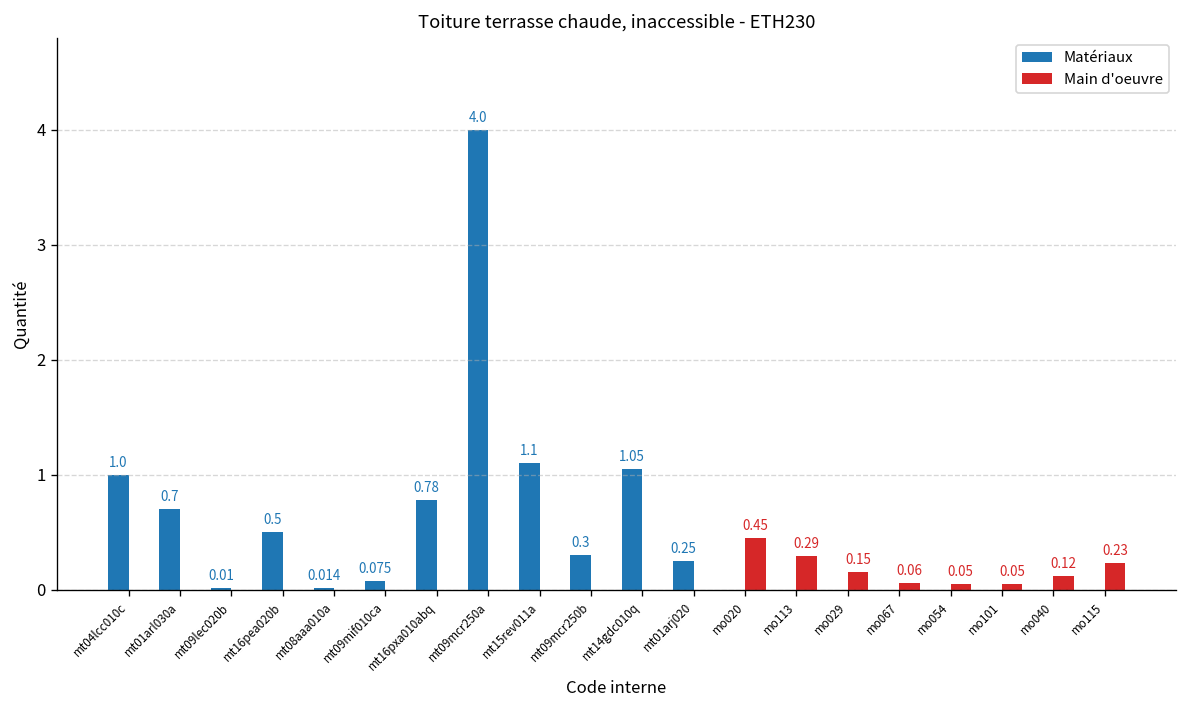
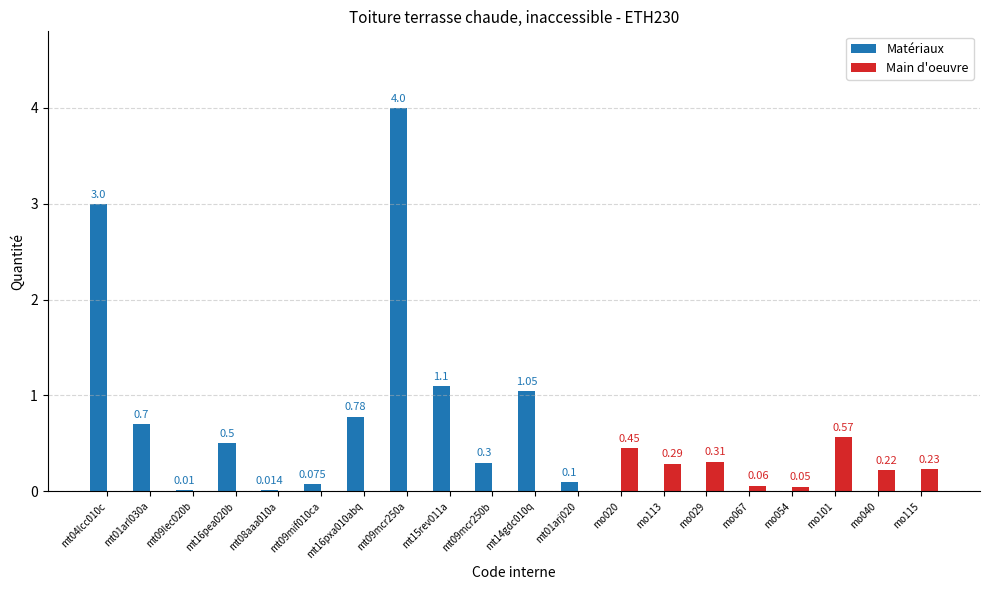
  {
    "Matériaux": {
-     "mt04lcc010c": 1.0,
+     "mt04lcc010c": 3.0,
      "mt01arl030a": 0.7,
      "mt09lec020b": 0.01,
      "mt16pea020b": 0.5,
      "mt08aaa010a": 0.014,
      "mt09mif010ca": 0.075,
      "mt16pxa010abq": 0.78,
      "mt09mcr250a": 4.0,
      "mt15rev011a": 1.1,
      "mt09mcr250b": 0.3,
      "mt14gdc010q": 1.05,
-     "mt01arj020": 0.25
+     "mt01arj020": 0.1
    },
    "Main d'oeuvre": {
      "mo020": 0.45,
      "mo113": 0.29,
-     "mo029": 0.15,
+     "mo029": 0.31,
      "mo067": 0.06,
      "mo054": 0.05,
-     "mo101": 0.05,
-     "mo040": 0.12,
+     "mo101": 0.57,
+     "mo040": 0.22,
      "mo115": 0.23
    }
  }
